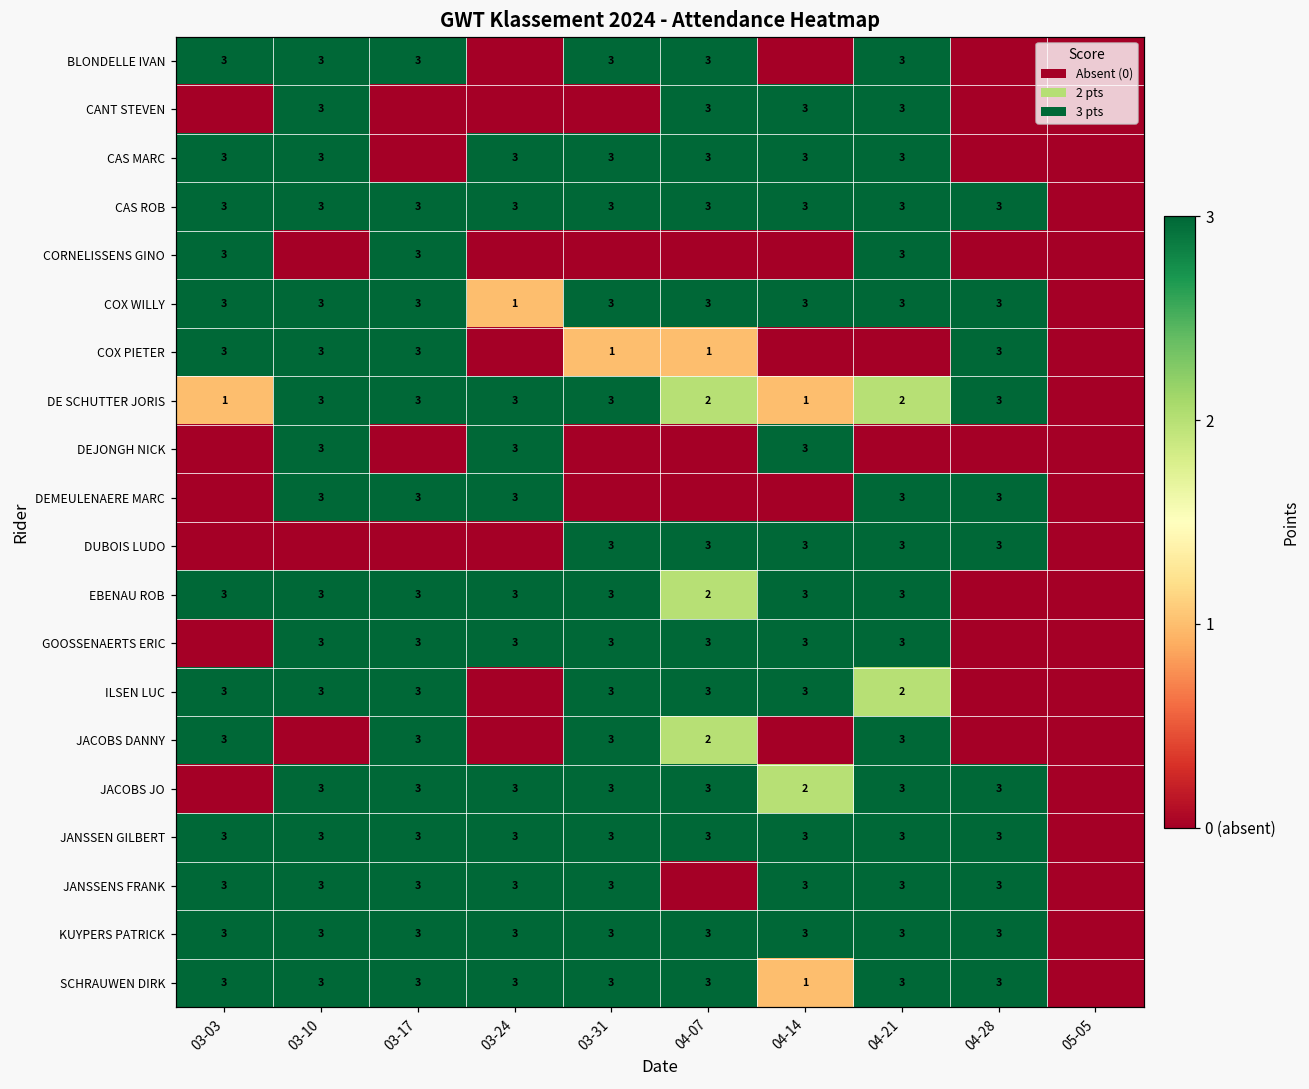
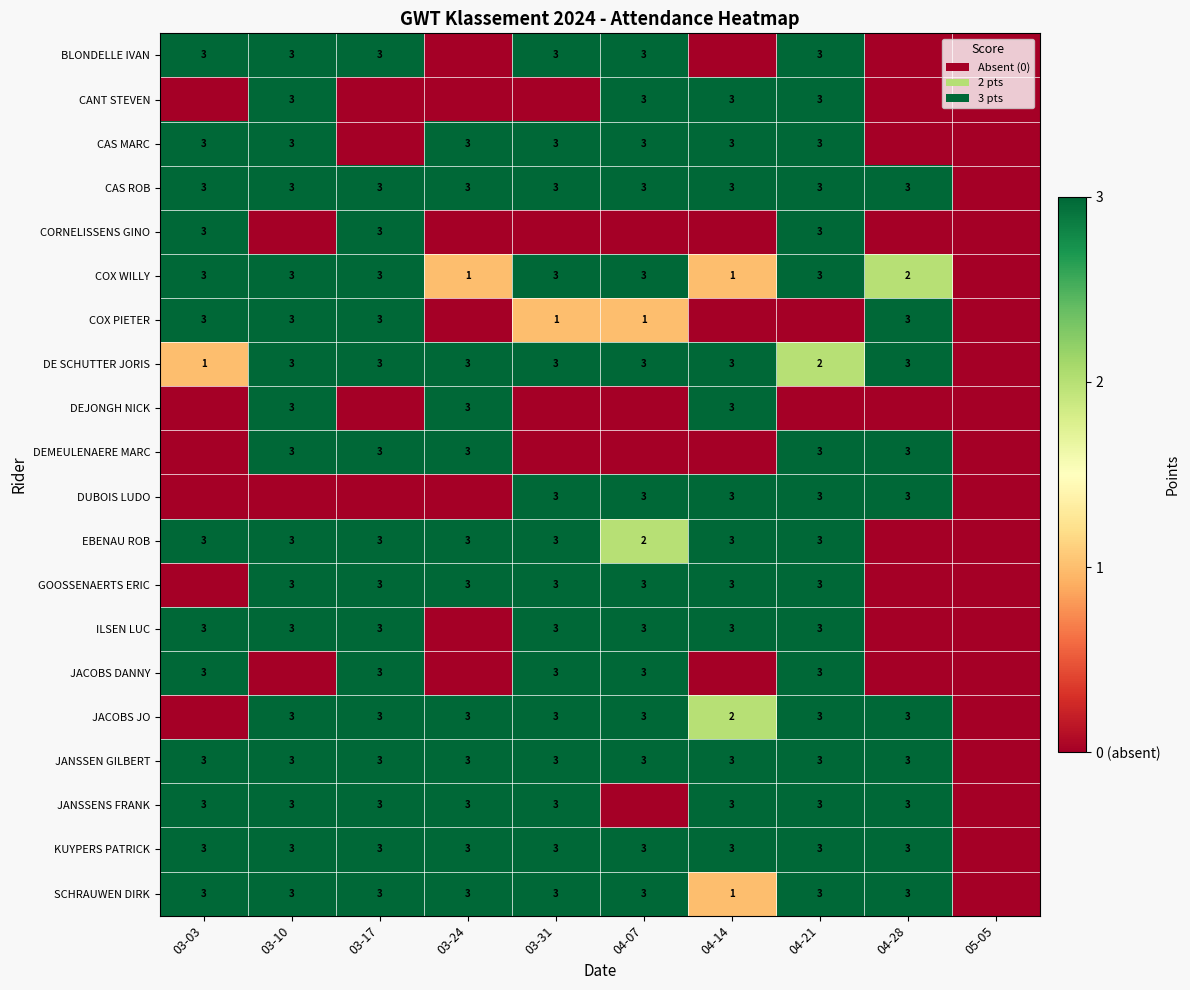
  {
    "BLONDELLE IVAN": {
      "03-03": 3,
      "03-10": 3,
      "03-17": 3,
      "03-31": 3,
      "04-07": 3,
      "04-21": 3
    },
    "CANT STEVEN": {
      "03-10": 3,
      "04-07": 3,
      "04-14": 3,
      "04-21": 3
    },
    "CAS MARC": {
      "03-03": 3,
      "03-10": 3,
      "03-24": 3,
      "03-31": 3,
      "04-07": 3,
      "04-14": 3,
      "04-21": 3
    },
    "CAS ROB": {
      "03-03": 3,
      "03-10": 3,
      "03-17": 3,
      "03-24": 3,
      "03-31": 3,
      "04-07": 3,
      "04-14": 3,
      "04-21": 3,
      "04-28": 3
    },
    "CORNELISSENS GINO": {
      "03-03": 3,
      "03-17": 3,
      "04-21": 3
    },
    "COX WILLY": {
      "03-03": 3,
      "03-10": 3,
      "03-17": 3,
      "03-24": 1,
      "03-31": 3,
      "04-07": 3,
-     "04-14": 3,
+     "04-14": 1,
      "04-21": 3,
-     "04-28": 3
+     "04-28": 2
    },
    "COX PIETER": {
      "03-03": 3,
      "03-10": 3,
      "03-17": 3,
      "03-31": 1,
      "04-07": 1,
      "04-28": 3
    },
    "DE SCHUTTER JORIS": {
      "03-03": 1,
      "03-10": 3,
      "03-17": 3,
      "03-24": 3,
      "03-31": 3,
-     "04-07": 2,
-     "04-14": 1,
+     "04-07": 3,
+     "04-14": 3,
      "04-21": 2,
      "04-28": 3
    },
    "DEJONGH NICK": {
      "03-10": 3,
      "03-24": 3,
      "04-14": 3
    },
    "DEMEULENAERE MARC": {
      "03-10": 3,
      "03-17": 3,
      "03-24": 3,
      "04-21": 3,
      "04-28": 3
    },
    "DUBOIS LUDO": {
      "03-31": 3,
      "04-07": 3,
      "04-14": 3,
      "04-21": 3,
      "04-28": 3
    },
    "EBENAU ROB": {
      "03-03": 3,
      "03-10": 3,
      "03-17": 3,
      "03-24": 3,
      "03-31": 3,
      "04-07": 2,
      "04-14": 3,
      "04-21": 3
    },
    "GOOSSENAERTS ERIC": {
      "03-10": 3,
      "03-17": 3,
      "03-24": 3,
      "03-31": 3,
      "04-07": 3,
      "04-14": 3,
      "04-21": 3
    },
    "ILSEN LUC": {
      "03-03": 3,
      "03-10": 3,
      "03-17": 3,
      "03-31": 3,
      "04-07": 3,
      "04-14": 3,
-     "04-21": 2
+     "04-21": 3
    },
    "JACOBS DANNY": {
      "03-03": 3,
      "03-17": 3,
      "03-31": 3,
-     "04-07": 2,
+     "04-07": 3,
      "04-21": 3
    },
    "JACOBS JO": {
      "03-10": 3,
      "03-17": 3,
      "03-24": 3,
      "03-31": 3,
      "04-07": 3,
      "04-14": 2,
      "04-21": 3,
      "04-28": 3
    },
    "JANSSEN GILBERT": {
      "03-03": 3,
      "03-10": 3,
      "03-17": 3,
      "03-24": 3,
      "03-31": 3,
      "04-07": 3,
      "04-14": 3,
      "04-21": 3,
      "04-28": 3
    },
    "JANSSENS FRANK": {
      "03-03": 3,
      "03-10": 3,
      "03-17": 3,
      "03-24": 3,
      "03-31": 3,
      "04-14": 3,
      "04-21": 3,
      "04-28": 3
    },
    "KUYPERS PATRICK": {
      "03-03": 3,
      "03-10": 3,
      "03-17": 3,
      "03-24": 3,
      "03-31": 3,
      "04-07": 3,
      "04-14": 3,
      "04-21": 3,
      "04-28": 3
    },
    "SCHRAUWEN DIRK": {
      "03-03": 3,
      "03-10": 3,
      "03-17": 3,
      "03-24": 3,
      "03-31": 3,
      "04-07": 3,
      "04-14": 1,
      "04-21": 3,
      "04-28": 3
    }
  }
